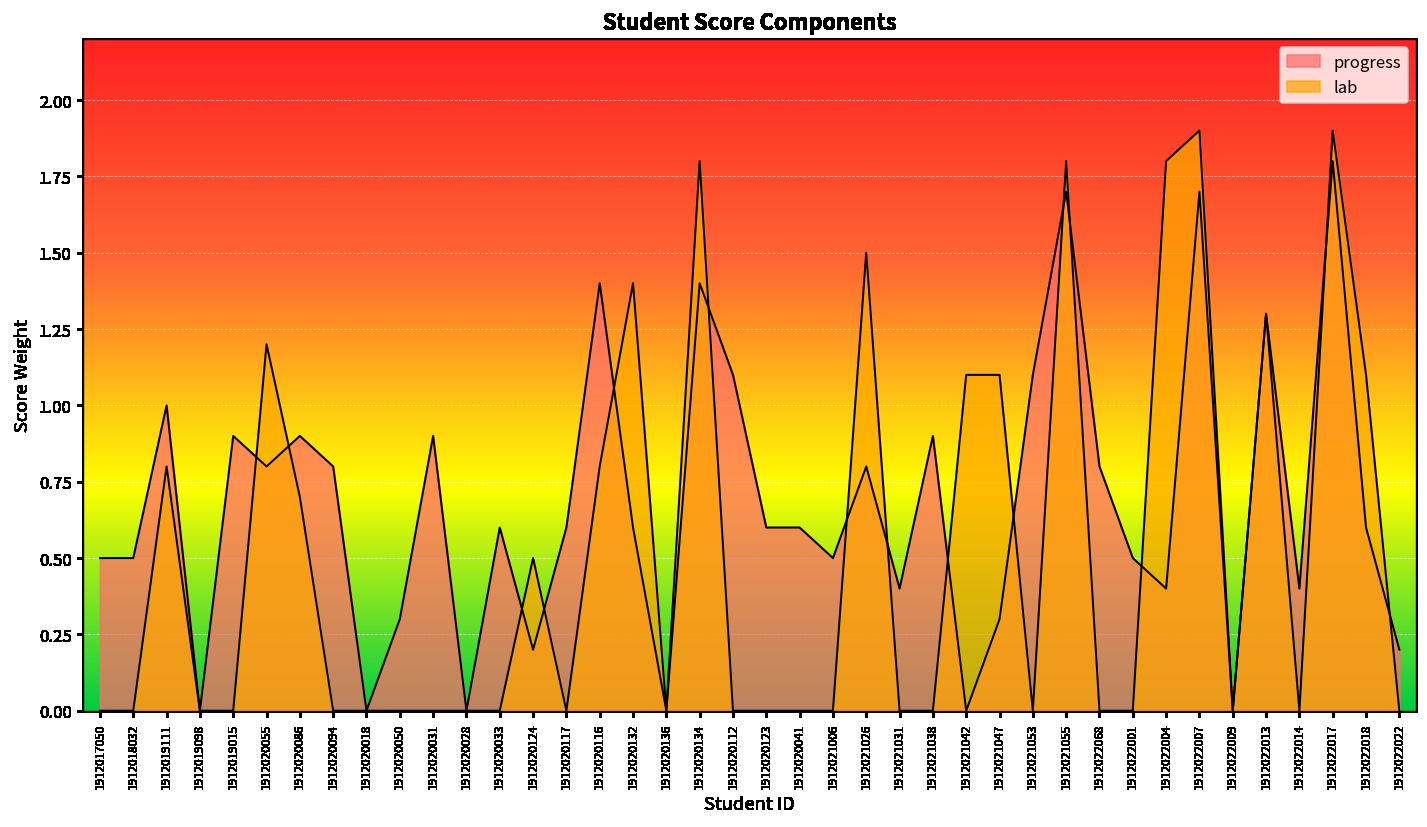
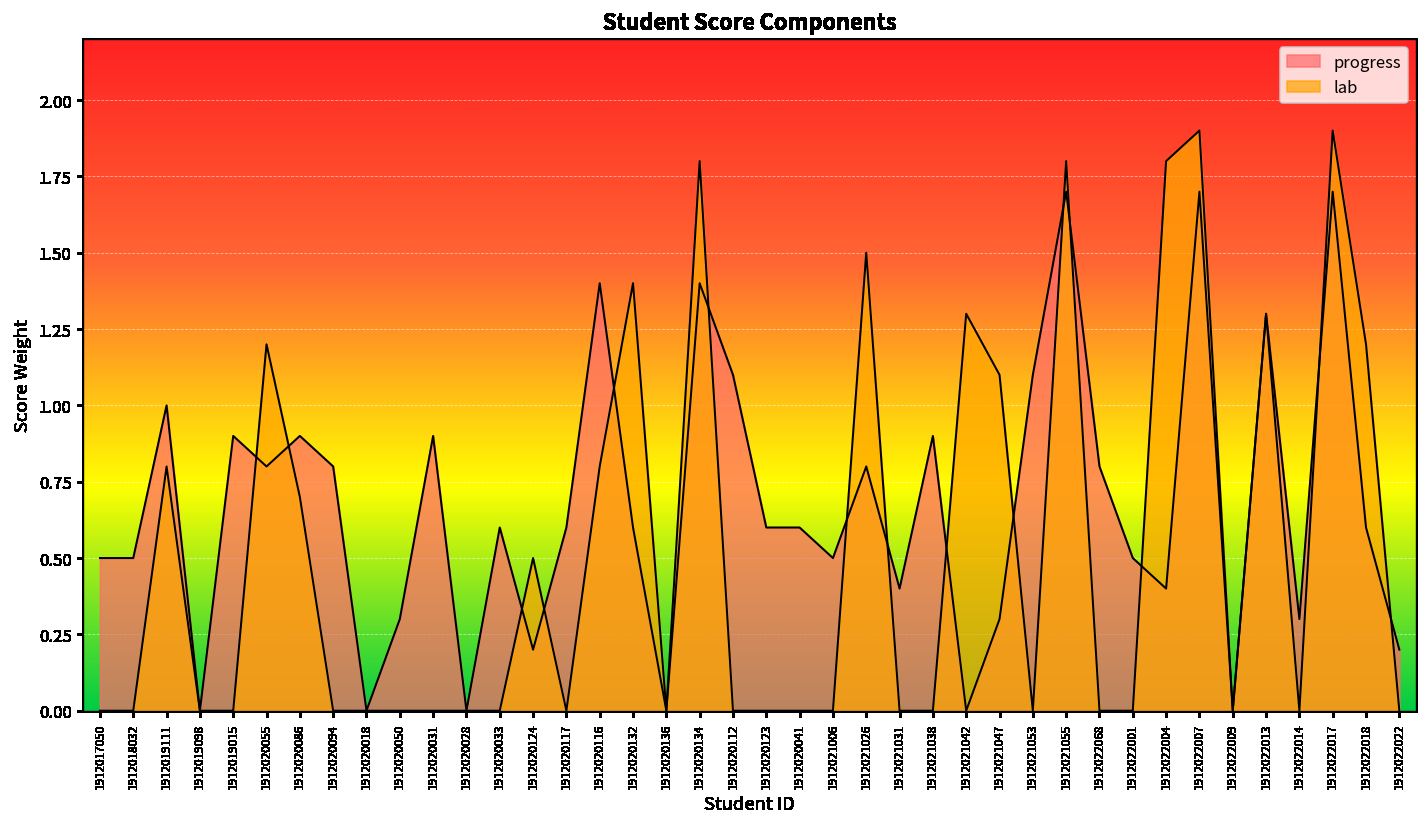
  {
    "progress": {
      "1912017050": 0.5,
      "1912018032": 0.5,
      "1912019111": 1.0,
      "1912019015": 0.9,
      "1912020055": 0.8,
      "1912020086": 0.9,
      "1912020094": 0.8,
      "1912020050": 0.3,
      "1912020031": 0.9,
      "1912020033": 0.6,
      "1912020124": 0.2,
      "1912020117": 0.6,
      "1912020116": 1.4,
      "1912020132": 0.6,
      "1912020134": 1.4,
      "1912020112": 1.1,
      "1912020123": 0.6,
      "1912020041": 0.6,
      "1912021006": 0.5,
      "1912021026": 0.8,
      "1912021031": 0.4,
      "1912021038": 0.9,
      "1912021042": 0.0,
      "1912021047": 0.3,
      "1912021053": 1.1,
      "1912021055": 1.7,
      "1912022068": 0.8,
      "1912022001": 0.5,
      "1912022004": 0.4,
      "1912022007": 1.7,
-     "1912022014": 0.4,
-     "1912022017": 1.8,
+     "1912022014": 0.3,
+     "1912022017": 1.7,
      "1912022018": 0.6,
      "1912022022": 0.2
    },
    "lab": {
      "1912017050": 0.0,
      "1912018032": 0.0,
      "1912019111": 0.8,
      "1912019015": 0.0,
      "1912020055": 1.2,
      "1912020086": 0.7,
      "1912020094": 0.0,
      "1912020050": 0.0,
      "1912020031": 0.0,
      "1912020033": 0.0,
      "1912020124": 0.5,
      "1912020117": 0.0,
      "1912020116": 0.8,
      "1912020132": 1.4,
      "1912020134": 1.8,
      "1912020112": 0.0,
      "1912020123": 0.0,
      "1912020041": 0.0,
      "1912021006": 0.0,
      "1912021026": 1.5,
      "1912021031": 0.0,
      "1912021038": 0.0,
-     "1912021042": 1.1,
+     "1912021042": 1.3,
      "1912021047": 1.1,
      "1912021053": 0.0,
      "1912021055": 1.8,
      "1912022068": 0.0,
      "1912022001": 0.0,
      "1912022004": 1.8,
      "1912022007": 1.9,
      "1912022014": 0.0,
      "1912022017": 1.9,
-     "1912022018": 1.1,
+     "1912022018": 1.2,
      "1912022022": 0.0
    }
  }
